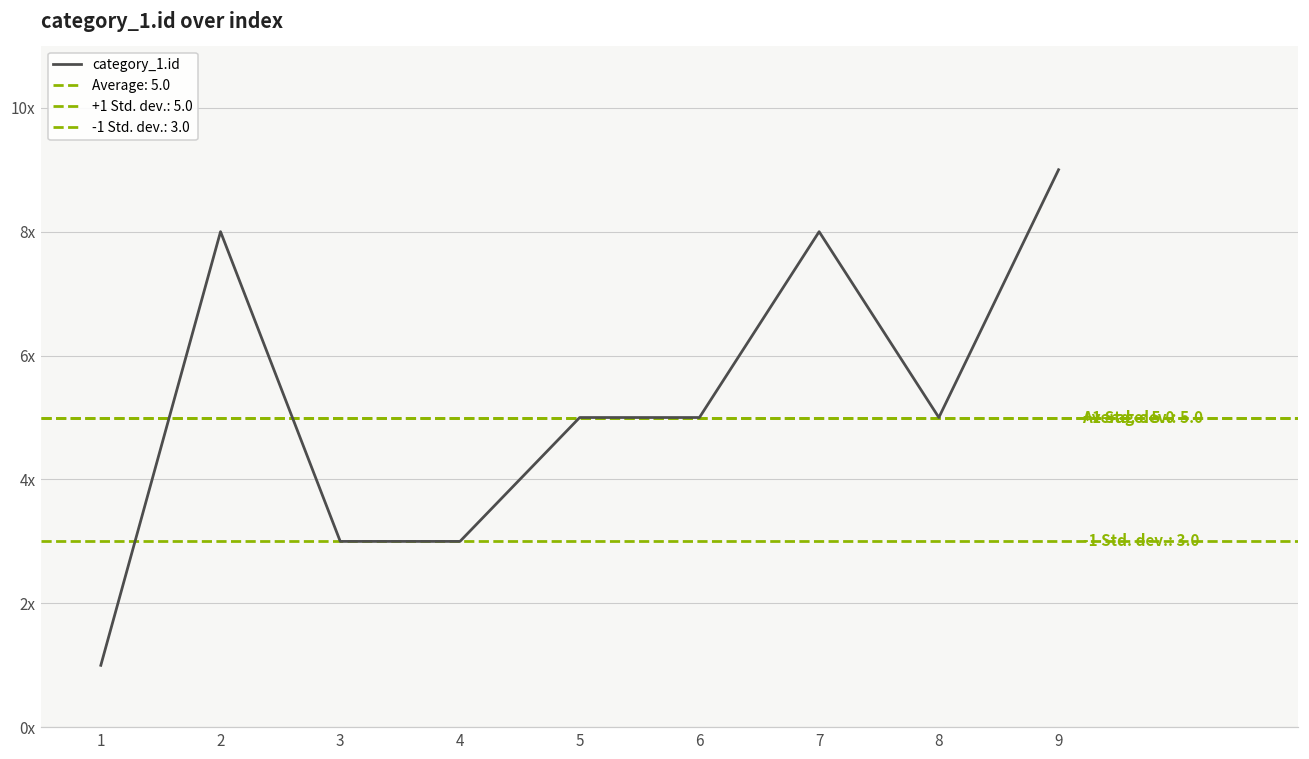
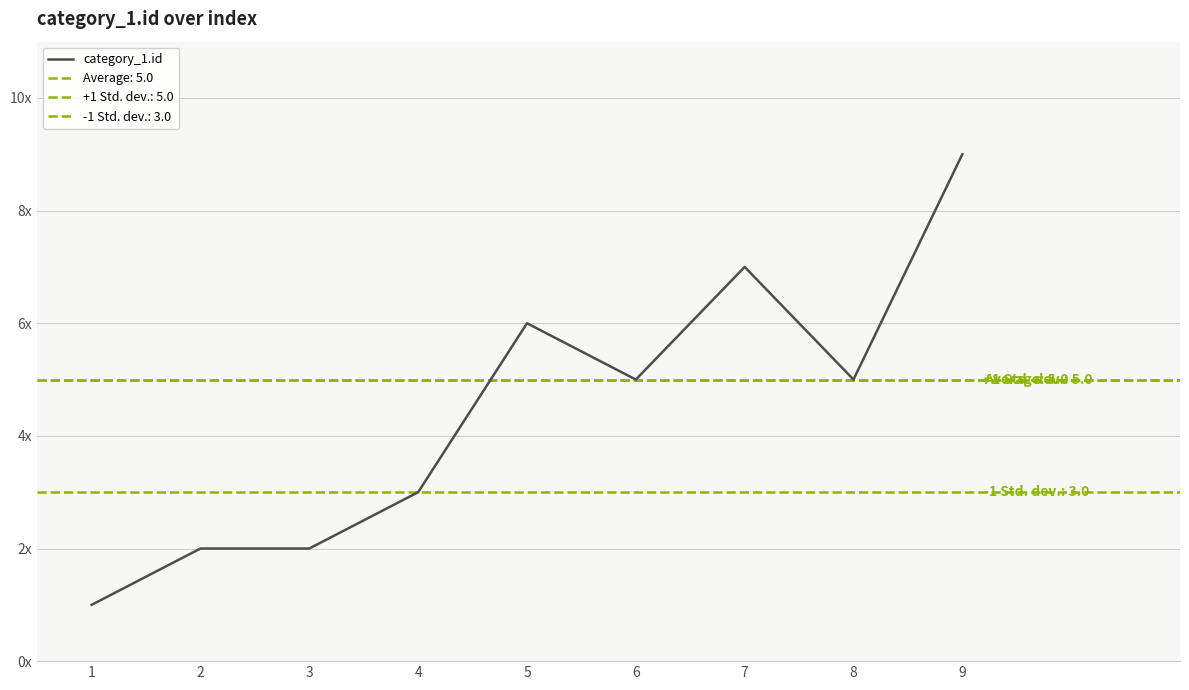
  {
    "1": "1x",
-   "2": "8x",
-   "3": "3x",
+   "2": "2x",
+   "3": "2x",
    "4": "3x",
-   "5": "5x",
+   "5": "6x",
    "6": "5x",
-   "7": "8x",
+   "7": "7x",
    "8": "5x",
    "9": "9x"
  }
